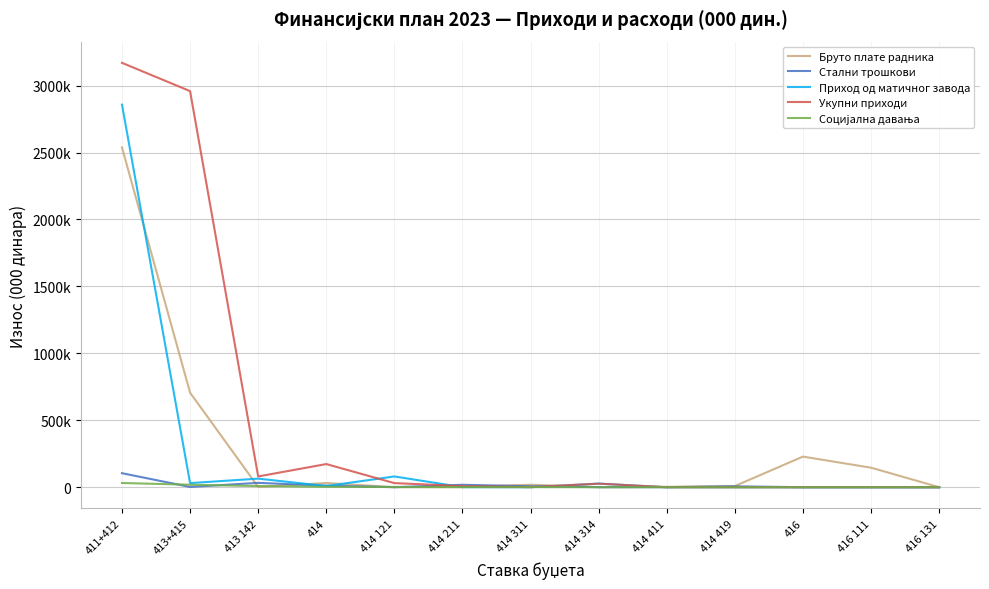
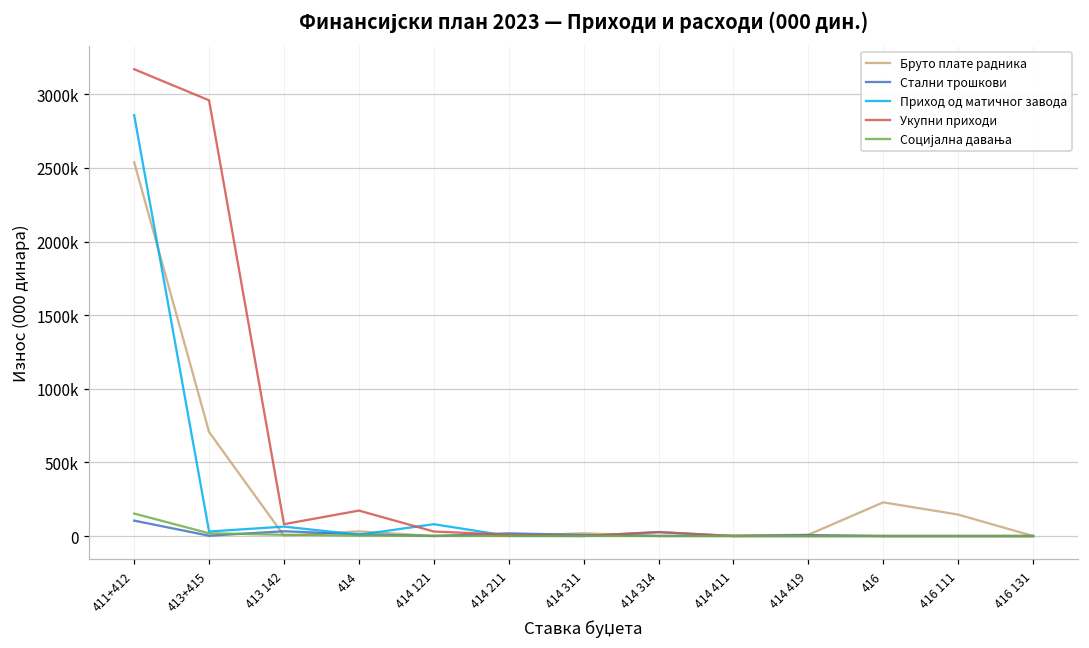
  {
    "Бруто плате радника": {
      "411+412": 2540000,
      "413+415": 710000,
      "414": 30000,
      "416": 230000,
      "416 111": 150000
    },
    "Стални трошкови": {
      "411+412": 100000,
      "413 142": 30000
    },
    "Приход од матичног завода": {
      "411+412": 2860000,
      "414 121": 80000
    },
    "Укупни приходи": {
      "411+412": 3170000,
      "413+415": 2960000,
      "414": 170000,
      "414 121": 30000
    },
    "Социјална давања": {
-     "411+412": 30000
+     "411+412": 150000
    }
  }
